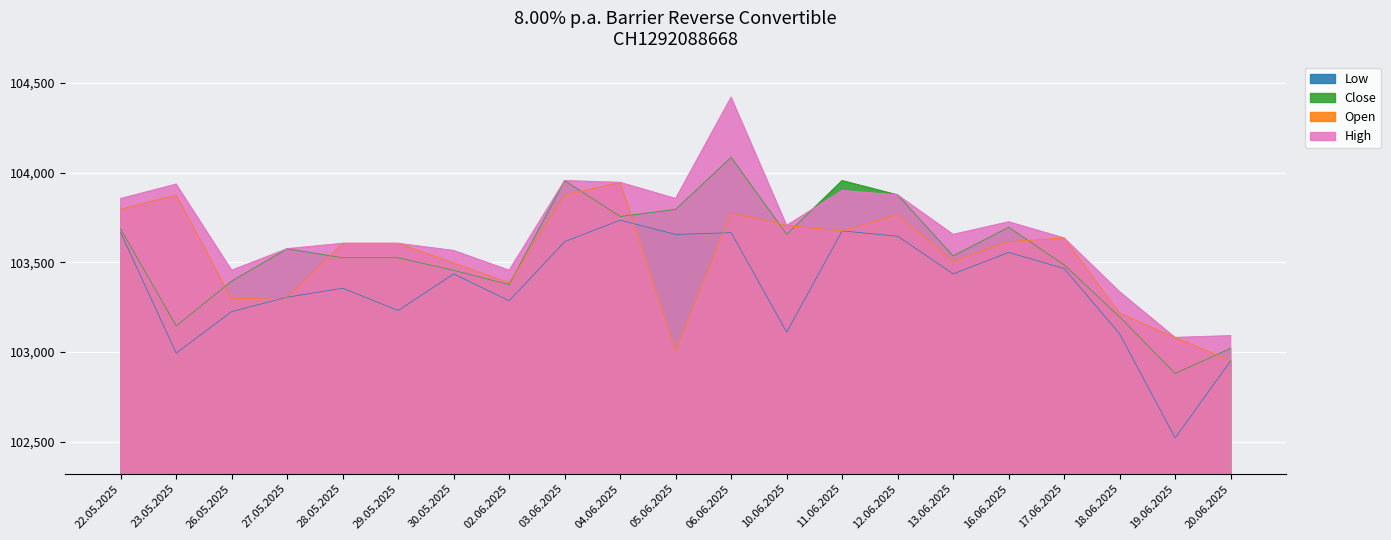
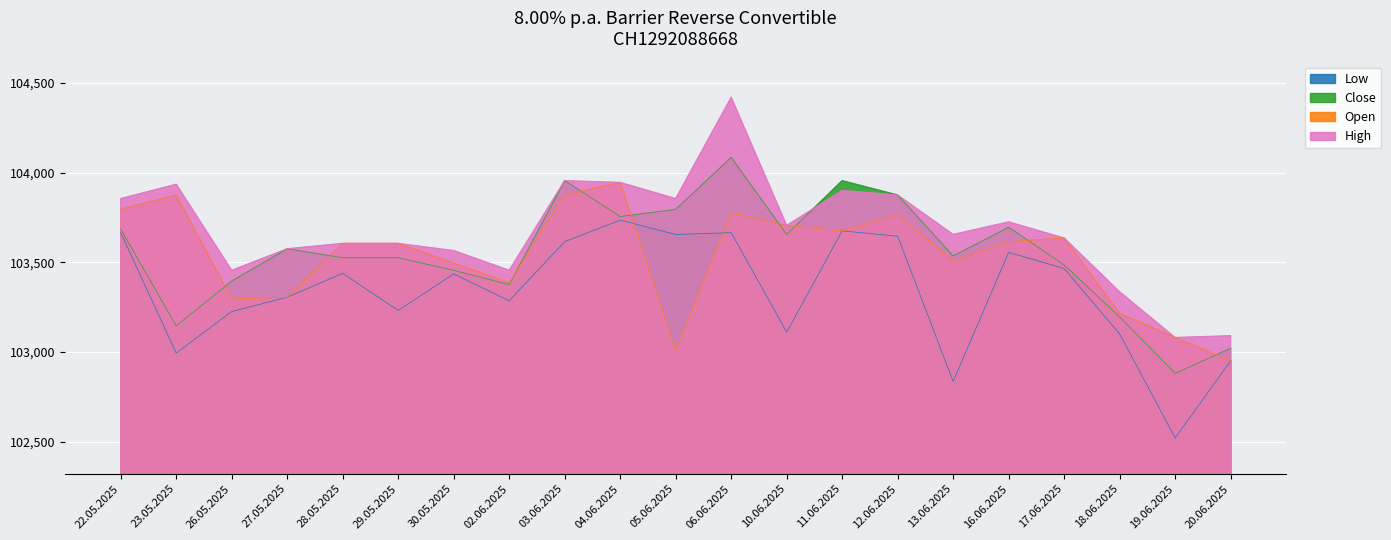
  {
    "Low": {
      "22.05.2025": "103,670",
      "23.05.2025": "102,990",
      "26.05.2025": "103,230",
-     "28.05.2025": "103,360",
+     "28.05.2025": "103,440",
      "29.05.2025": "103,230",
      "30.05.2025": "103,440",
      "02.06.2025": "103,290",
      "03.06.2025": "103,620",
      "04.06.2025": "103,740",
      "05.06.2025": "103,660",
      "06.06.2025": "103,670",
      "10.06.2025": "103,110",
      "12.06.2025": "103,650",
-     "13.06.2025": "103,440",
+     "13.06.2025": "102,840",
      "16.06.2025": "103,560",
      "17.06.2025": "103,470",
      "18.06.2025": "103,100",
      "19.06.2025": "102,520"
    },
    "Close": {
      "22.05.2025": "103,690",
      "23.05.2025": "103,150",
      "26.05.2025": "103,400",
      "28.05.2025": "103,530",
      "29.05.2025": "103,530",
      "30.05.2025": "103,460",
      "04.06.2025": "103,760",
      "05.06.2025": "103,800",
      "06.06.2025": "104,090",
      "10.06.2025": "103,660",
      "11.06.2025": "103,960",
      "13.06.2025": "103,540",
      "16.06.2025": "103,700",
      "17.06.2025": "103,490",
      "18.06.2025": "103,200",
      "19.06.2025": "102,880",
      "20.06.2025": "103,020"
    },
    "Open": {
      "22.05.2025": "103,800",
      "23.05.2025": "103,880",
      "26.05.2025": "103,300",
      "30.05.2025": "103,500",
      "03.06.2025": "103,880",
      "05.06.2025": "103,000",
      "06.06.2025": "103,780",
      "12.06.2025": "103,770",
      "13.06.2025": "103,510",
      "16.06.2025": "103,620",
      "18.06.2025": "103,220"
    },
    "High": {
      "22.05.2025": "103,860",
      "23.05.2025": "103,940",
      "26.05.2025": "103,460",
      "30.05.2025": "103,570",
      "02.06.2025": "103,460",
      "05.06.2025": "103,860",
      "06.06.2025": "104,420",
      "11.06.2025": "103,900",
      "13.06.2025": "103,660",
      "16.06.2025": "103,730",
      "18.06.2025": "103,340",
      "20.06.2025": "103,090"
    }
  }
